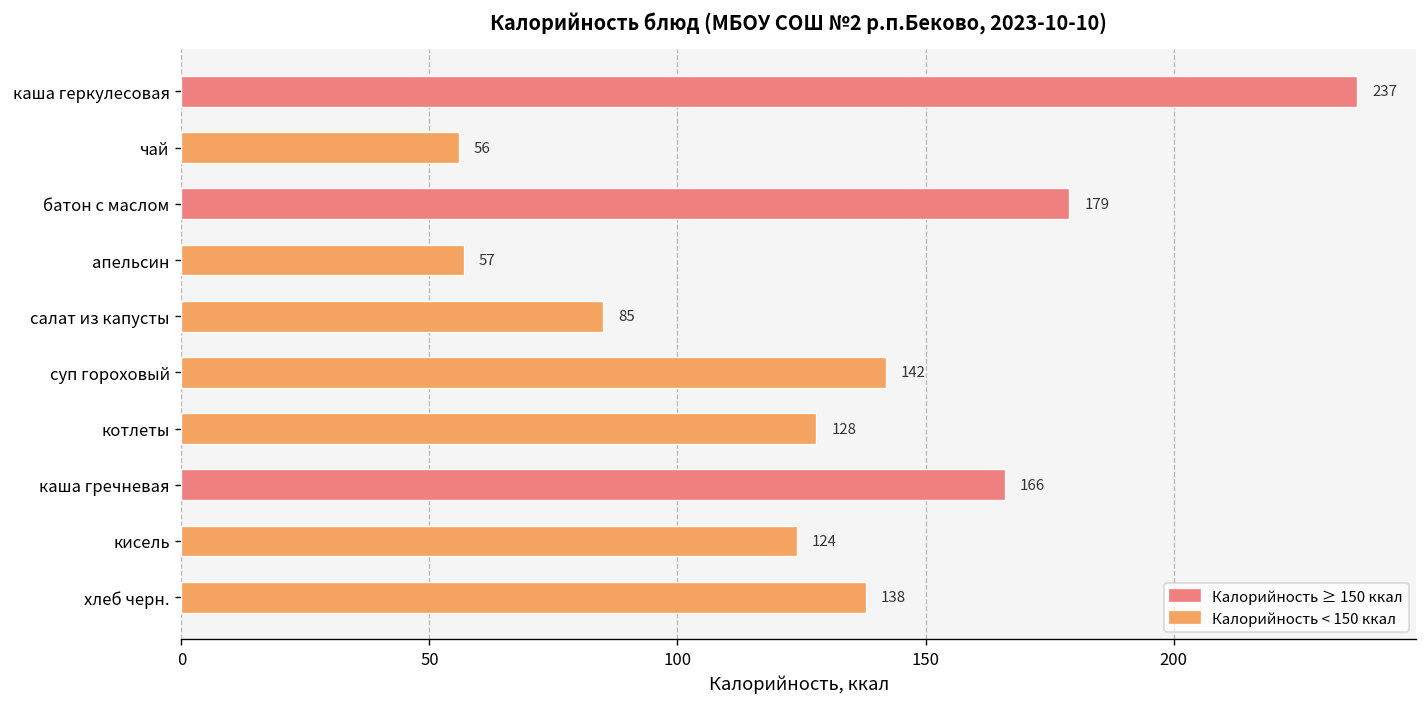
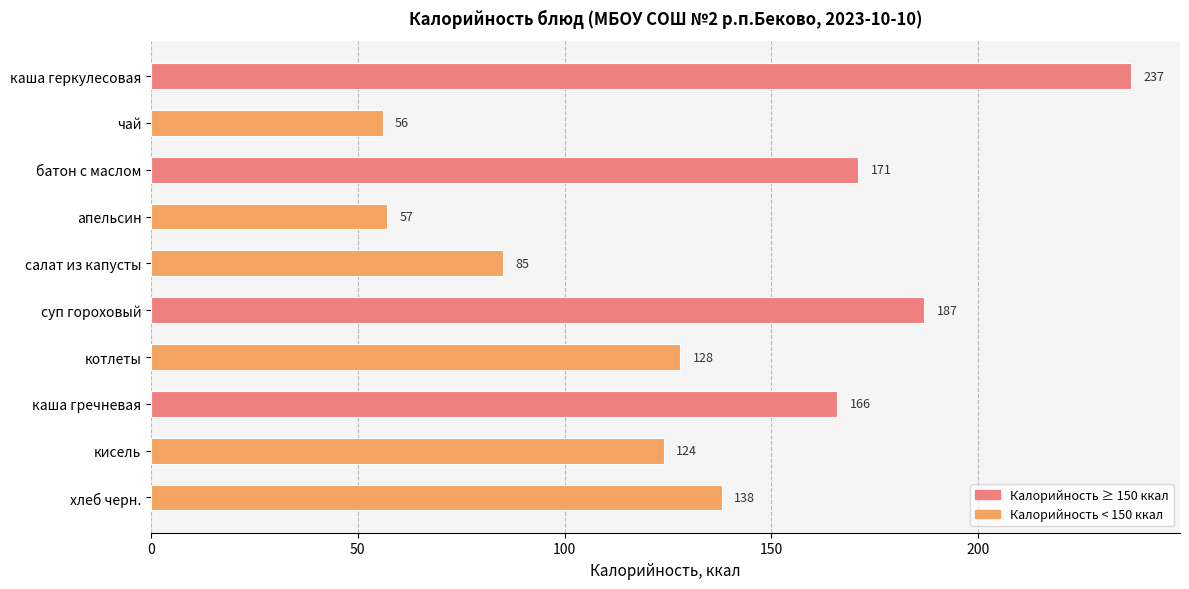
  {
    "каша геркулесовая": 237,
    "чай": 56,
-   "батон с маслом": 179,
+   "батон с маслом": 171,
    "апельсин": 57,
    "салат из капусты": 85,
-   "суп гороховый": 142,
+   "суп гороховый": 187,
    "котлеты": 128,
    "каша гречневая": 166,
    "кисель": 124,
    "хлеб черн.": 138
  }
